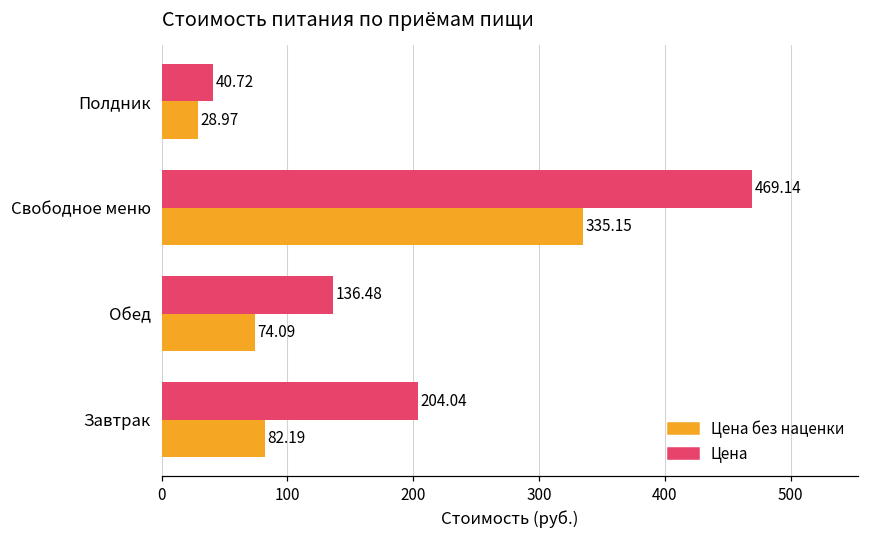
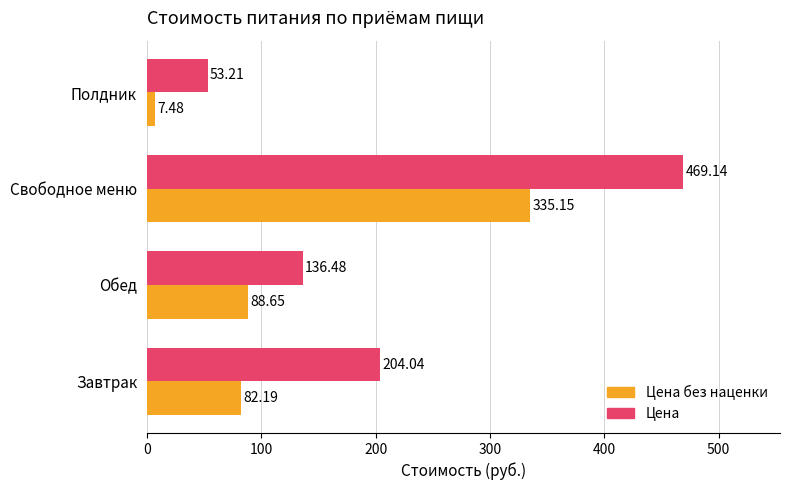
  {
    "Цена без наценки": {
-     "Полдник": 28.97,
+     "Полдник": 7.48,
      "Свободное меню": 335.15,
-     "Обед": 74.09,
+     "Обед": 88.65,
      "Завтрак": 82.19
    },
    "Цена": {
-     "Полдник": 40.72,
+     "Полдник": 53.21,
      "Свободное меню": 469.14,
      "Обед": 136.48,
      "Завтрак": 204.04
    }
  }
